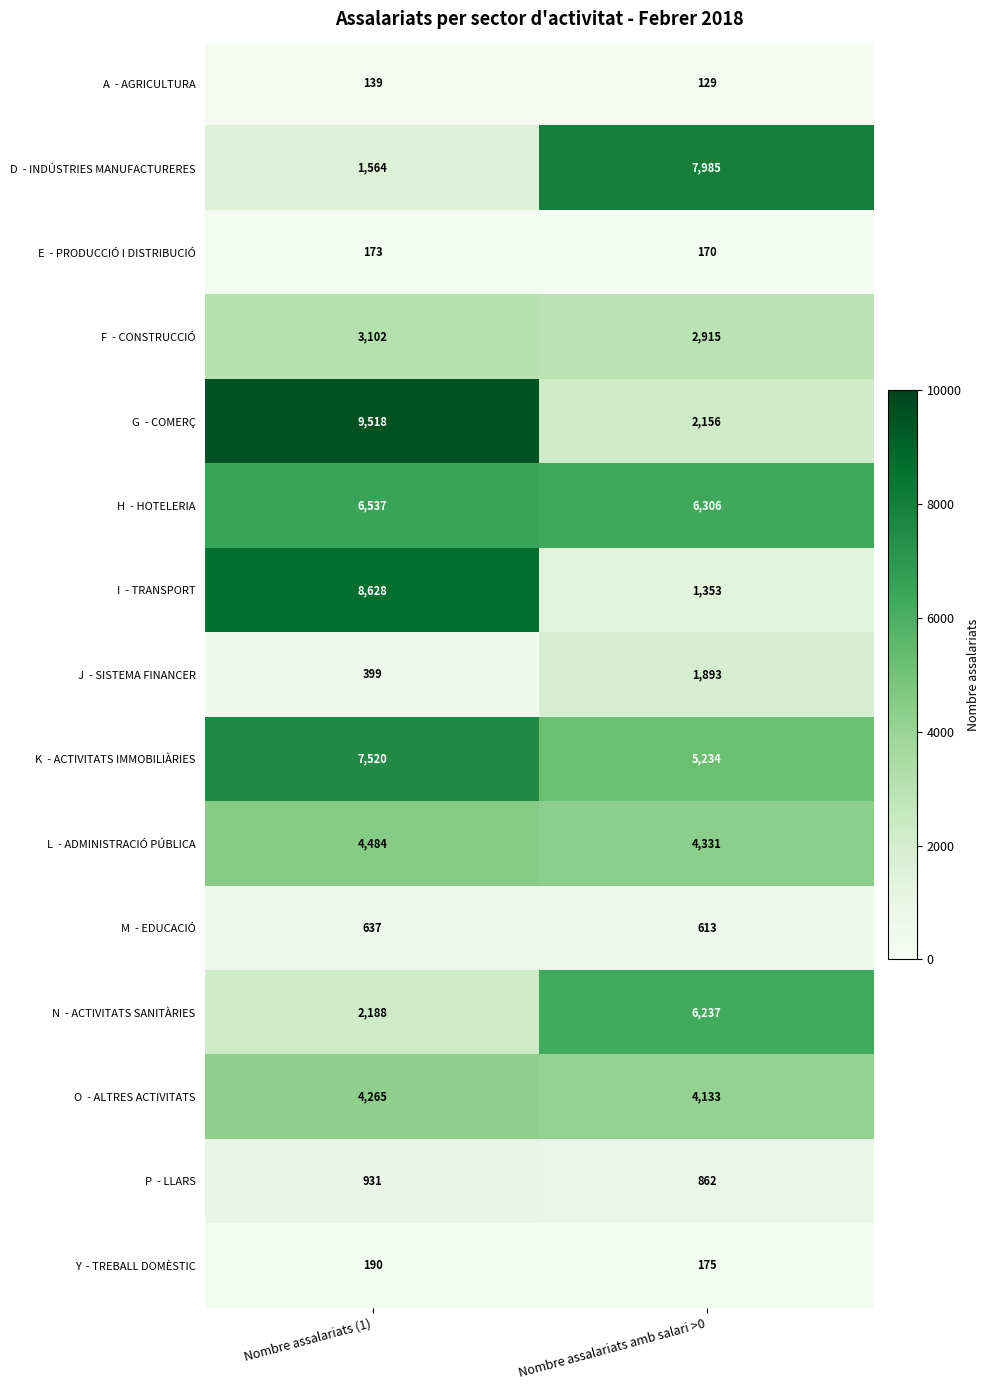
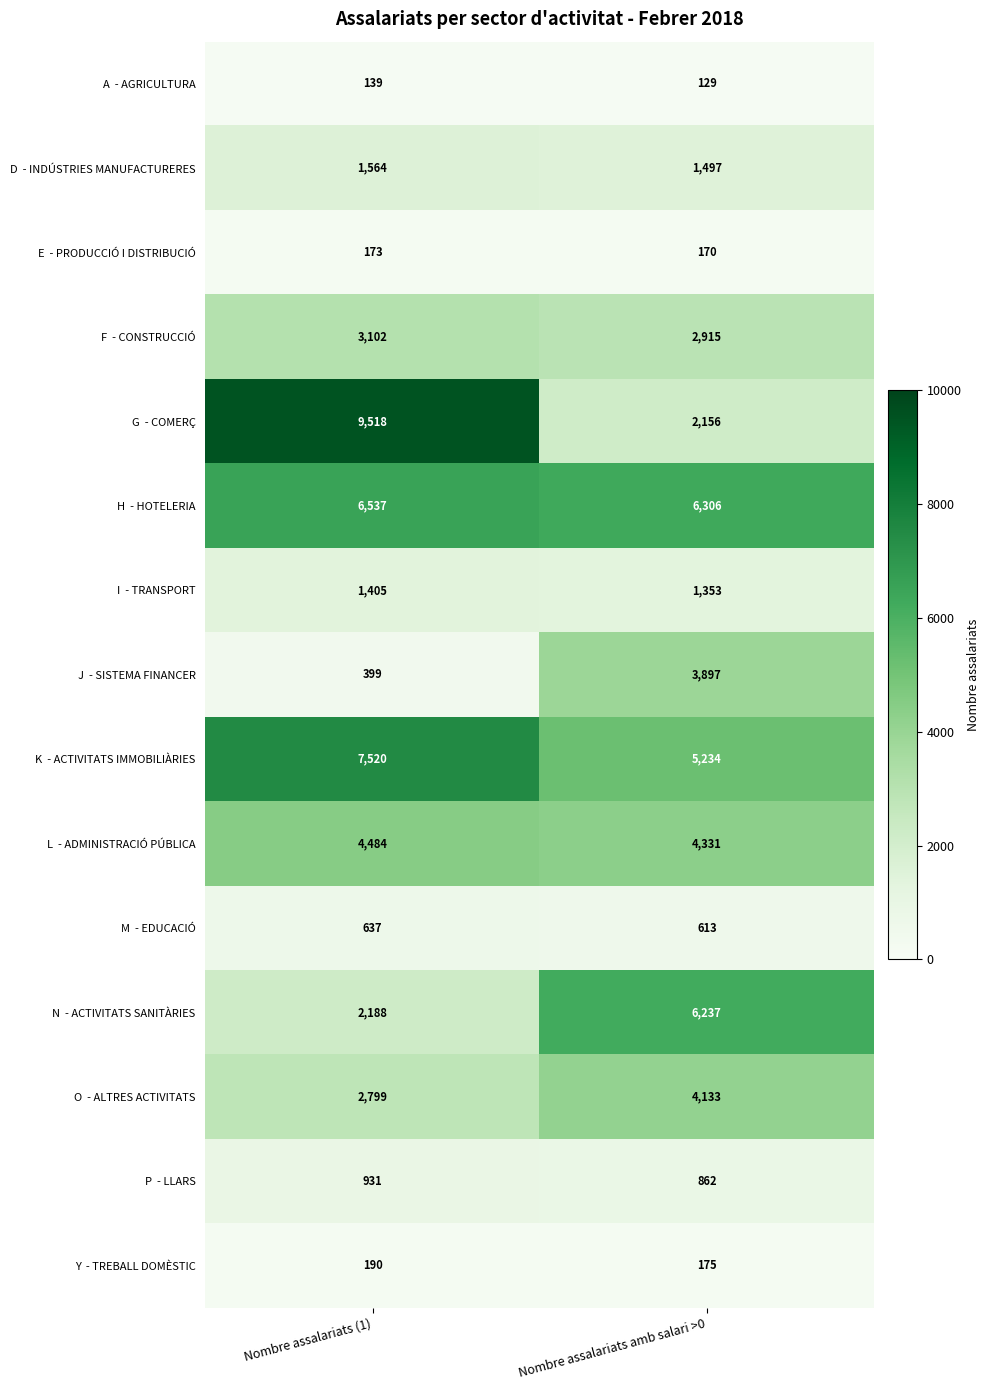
  {
    "A - AGRICULTURA": {
      "Nombre assalariats (1)": "139",
      "Nombre assalariats amb salari >0": "129"
    },
    "D - INDÚSTRIES MANUFACTURERES": {
      "Nombre assalariats (1)": "1,564",
-     "Nombre assalariats amb salari >0": "7,985"
+     "Nombre assalariats amb salari >0": "1,497"
    },
    "E - PRODUCCIÓ I DISTRIBUCIÓ": {
      "Nombre assalariats (1)": "173",
      "Nombre assalariats amb salari >0": "170"
    },
    "F - CONSTRUCCIÓ": {
      "Nombre assalariats (1)": "3,102",
      "Nombre assalariats amb salari >0": "2,915"
    },
    "G - COMERÇ": {
      "Nombre assalariats (1)": "9,518",
      "Nombre assalariats amb salari >0": "2,156"
    },
    "H - HOTELERIA": {
      "Nombre assalariats (1)": "6,537",
      "Nombre assalariats amb salari >0": "6,306"
    },
    "I - TRANSPORT": {
-     "Nombre assalariats (1)": "8,628",
+     "Nombre assalariats (1)": "1,405",
      "Nombre assalariats amb salari >0": "1,353"
    },
    "J - SISTEMA FINANCER": {
      "Nombre assalariats (1)": "399",
-     "Nombre assalariats amb salari >0": "1,893"
+     "Nombre assalariats amb salari >0": "3,897"
    },
    "K - ACTIVITATS IMMOBILIÀRIES": {
      "Nombre assalariats (1)": "7,520",
      "Nombre assalariats amb salari >0": "5,234"
    },
    "L - ADMINISTRACIÓ PÚBLICA": {
      "Nombre assalariats (1)": "4,484",
      "Nombre assalariats amb salari >0": "4,331"
    },
    "M - EDUCACIÓ": {
      "Nombre assalariats (1)": "637",
      "Nombre assalariats amb salari >0": "613"
    },
    "N - ACTIVITATS SANITÀRIES": {
      "Nombre assalariats (1)": "2,188",
      "Nombre assalariats amb salari >0": "6,237"
    },
    "O - ALTRES ACTIVITATS": {
-     "Nombre assalariats (1)": "4,265",
+     "Nombre assalariats (1)": "2,799",
      "Nombre assalariats amb salari >0": "4,133"
    },
    "P - LLARS": {
      "Nombre assalariats (1)": "931",
      "Nombre assalariats amb salari >0": "862"
    },
    "Y - TREBALL DOMÈSTIC": {
      "Nombre assalariats (1)": "190",
      "Nombre assalariats amb salari >0": "175"
    }
  }
